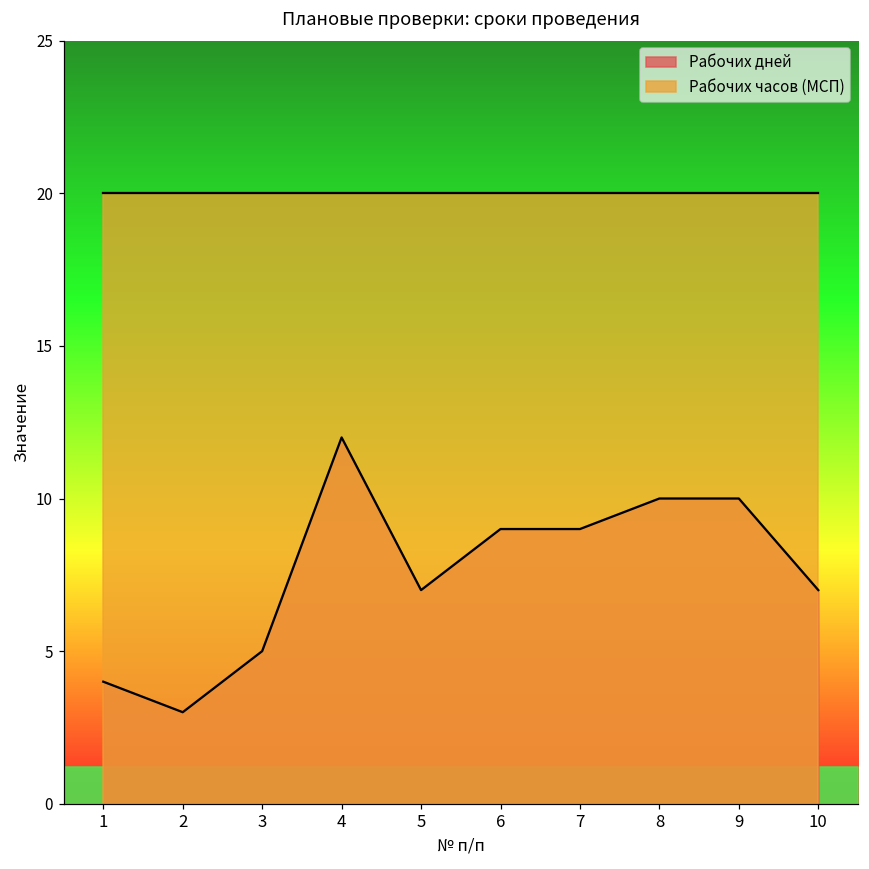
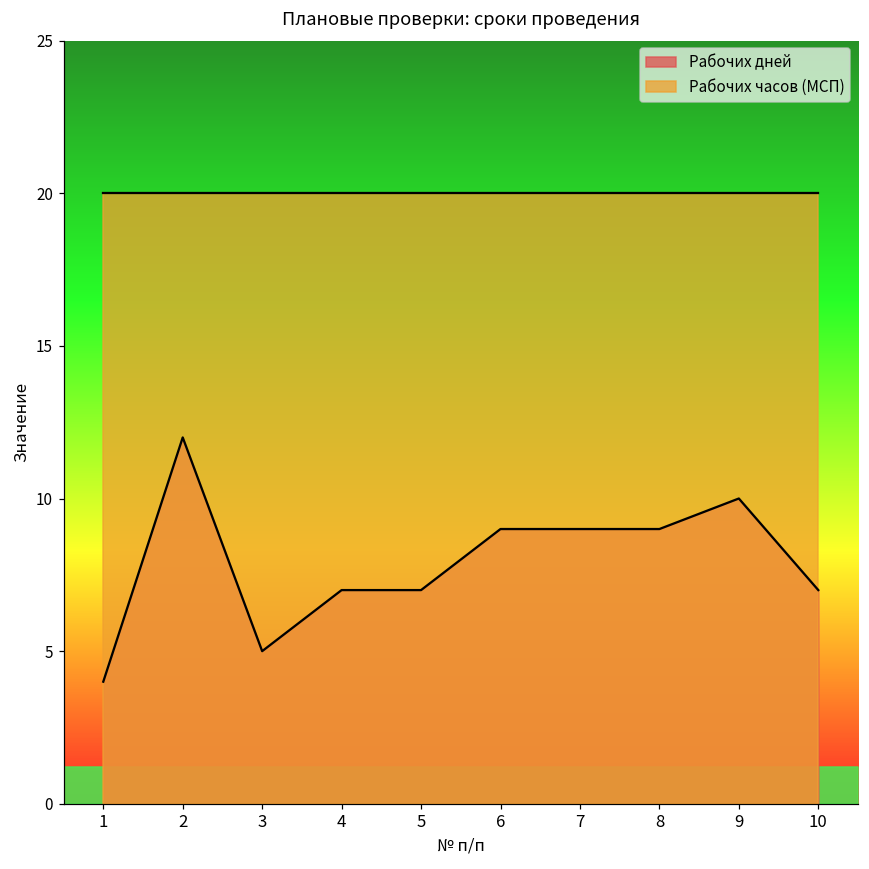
  {
    "Рабочих дней": {
      "1": 4,
-     "2": 3,
+     "2": 12,
      "3": 5,
-     "4": 12,
+     "4": 7,
      "5": 7,
      "6": 9,
      "7": 9,
-     "8": 10,
+     "8": 9,
      "9": 10,
      "10": 7
    },
    "Рабочих часов (МСП)": {
      "1": 20,
      "2": 20,
      "3": 20,
      "4": 20,
      "5": 20,
      "6": 20,
      "7": 20,
      "8": 20,
      "9": 20,
      "10": 20
    }
  }
